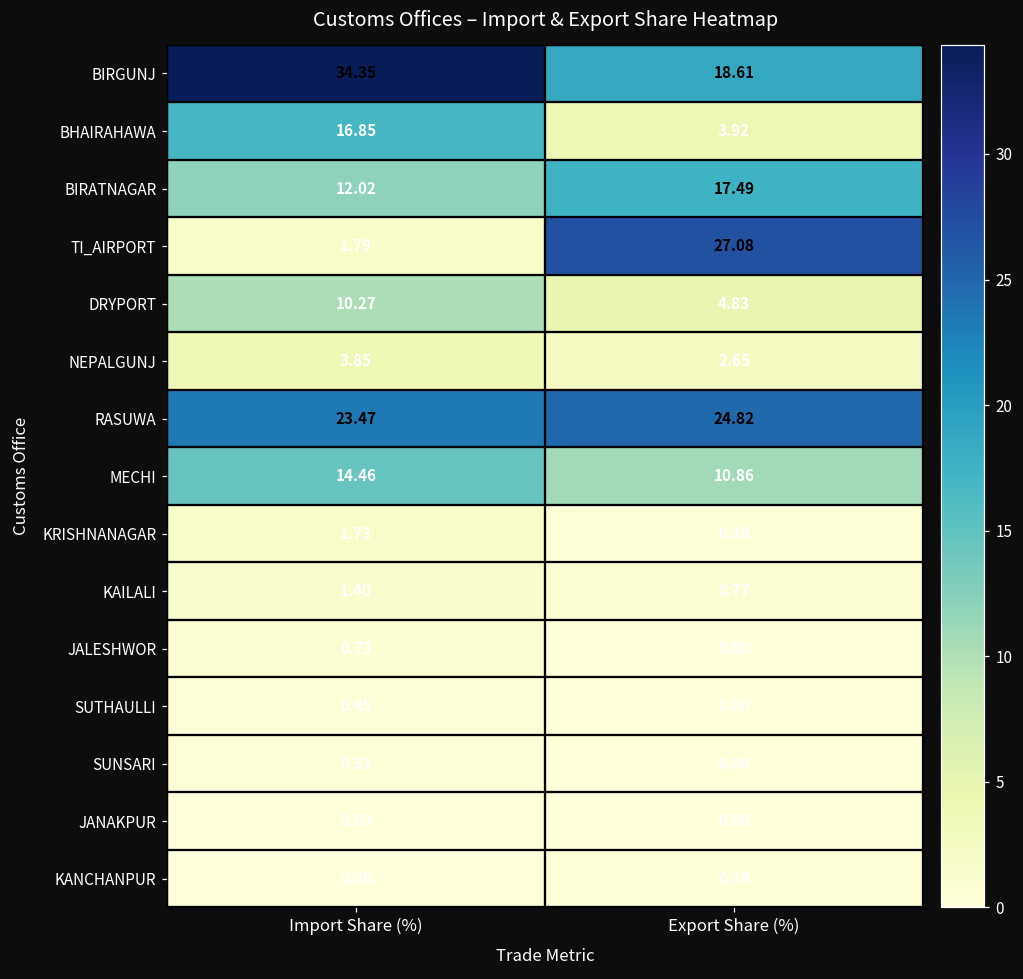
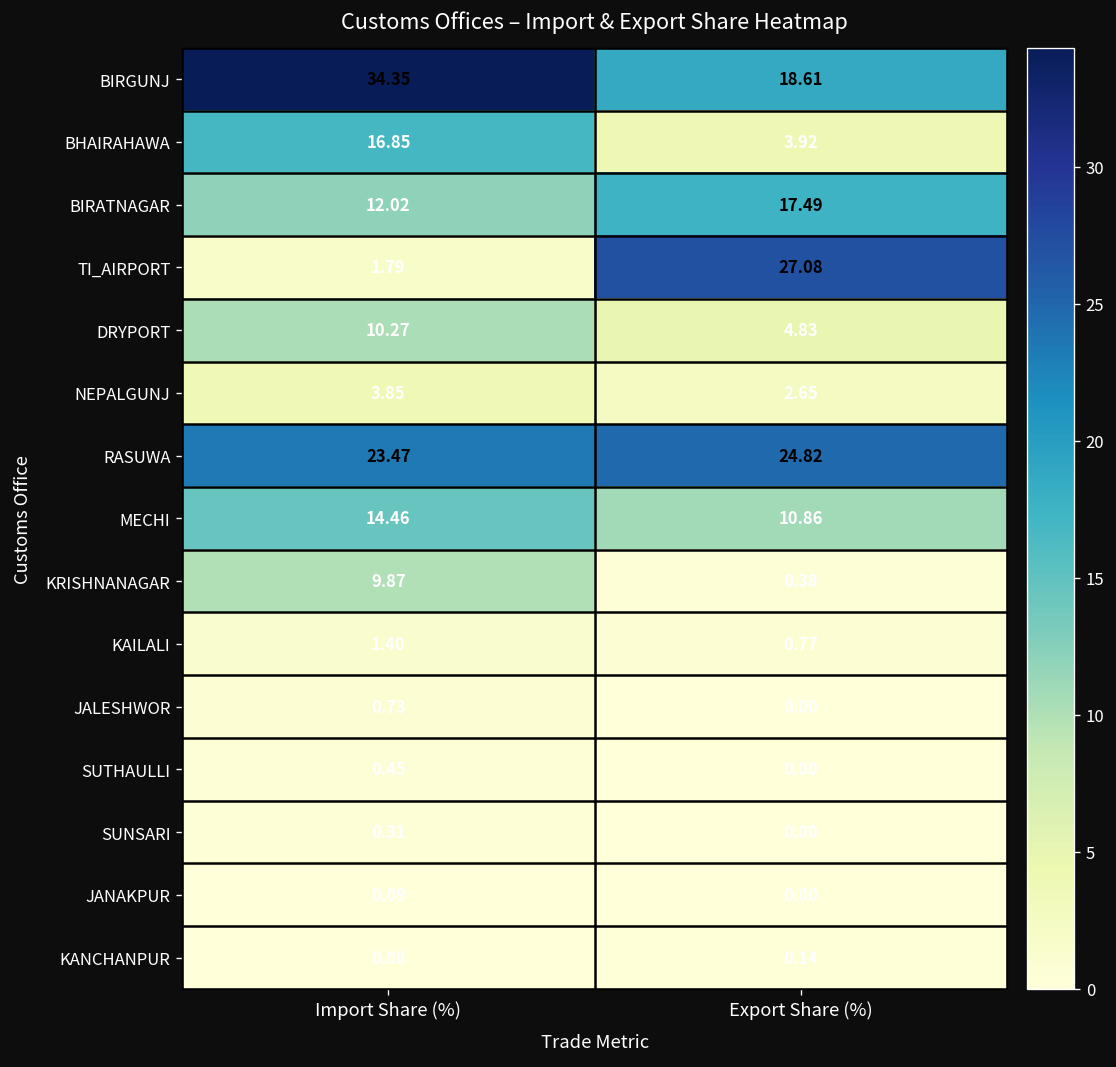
  {
    "BIRGUNJ": {
      "Import Share (%)": 34.35,
      "Export Share (%)": 18.61
    },
    "BHAIRAHAWA": {
      "Import Share (%)": 16.85,
      "Export Share (%)": 3.92
    },
    "BIRATNAGAR": {
      "Import Share (%)": 12.02,
      "Export Share (%)": 17.49
    },
    "TI_AIRPORT": {
      "Import Share (%)": 1.79,
      "Export Share (%)": 27.08
    },
    "DRYPORT": {
      "Import Share (%)": 10.27,
      "Export Share (%)": 4.83
    },
    "NEPALGUNJ": {
      "Import Share (%)": 3.85,
      "Export Share (%)": 2.65
    },
    "RASUWA": {
      "Import Share (%)": 23.47,
      "Export Share (%)": 24.82
    },
    "MECHI": {
      "Import Share (%)": 14.46,
      "Export Share (%)": 10.86
    },
    "KRISHNANAGAR": {
-     "Import Share (%)": 1.73
+     "Import Share (%)": 9.87
    },
    "KAILALI": {
      "Import Share (%)": 1.40
    }
  }
